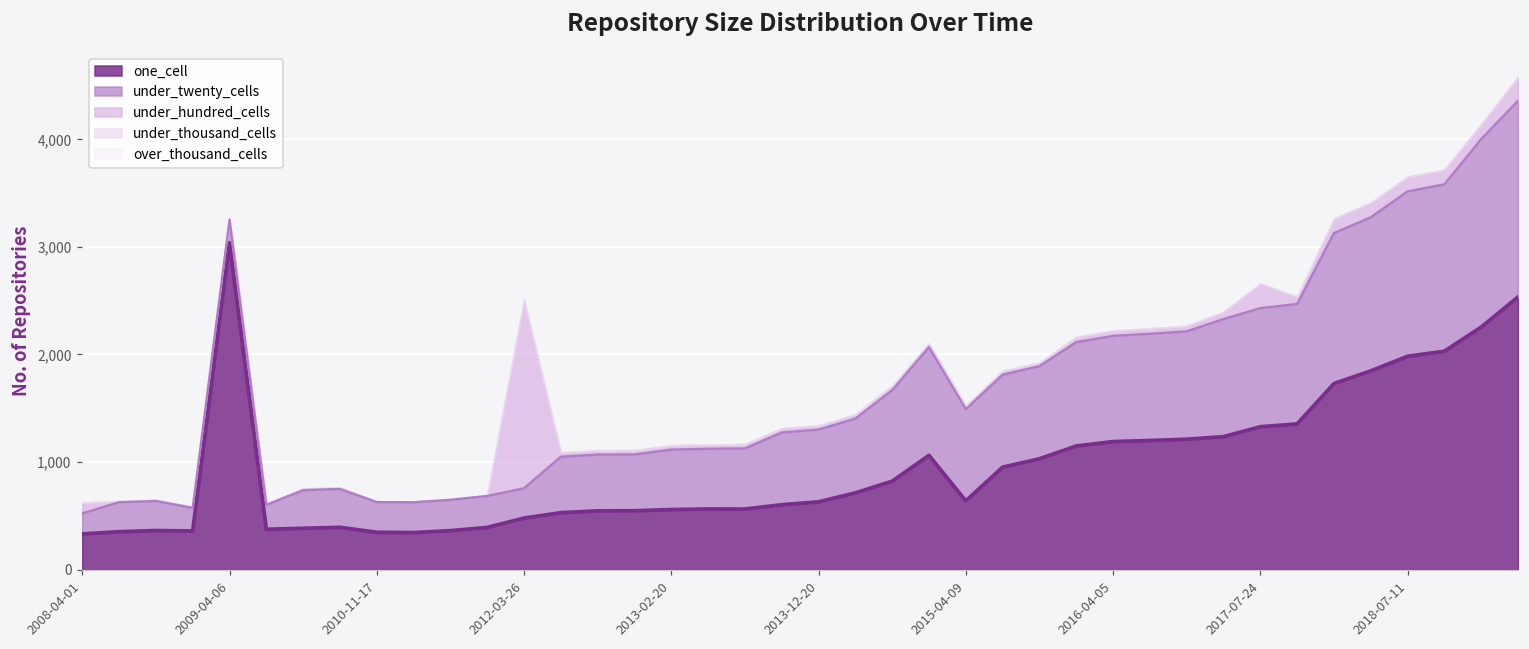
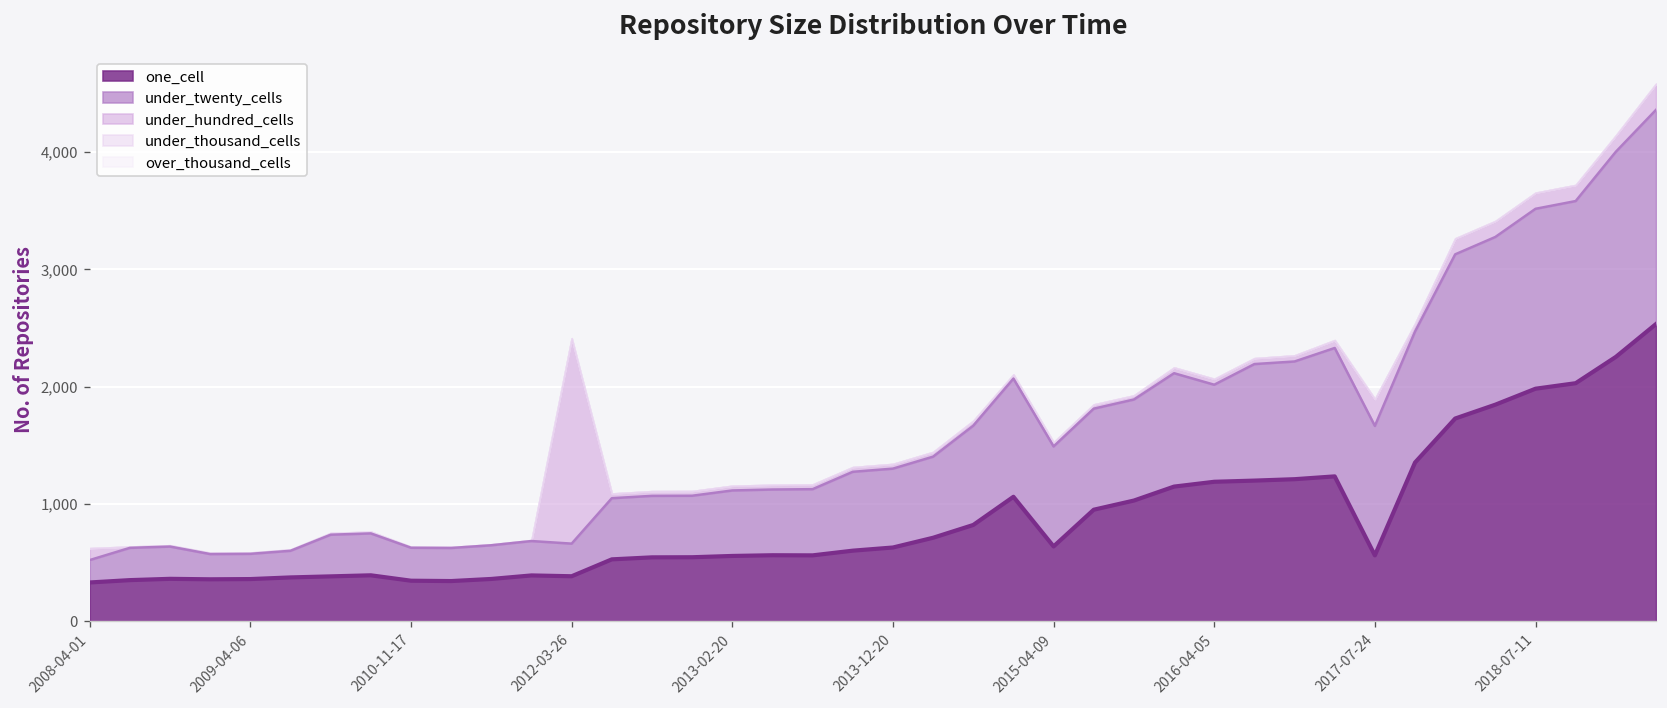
  {
    "one_cell": {
      "2008-04-01": "300",
-     "2009-04-06": "3,000",
+     "2009-04-06": "400",
      "2010-11-17": "300",
-     "2012-03-26": "500",
+     "2012-03-26": "400",
      "2013-02-20": "600",
      "2013-12-20": "600",
      "2015-04-09": "600",
      "2016-04-05": "1,200",
-     "2017-07-24": "1,300",
+     "2017-07-24": "600",
      "2018-07-11": "2,000"
    },
    "under_twenty_cells": {
      "2008-04-01": "200",
      "2012-03-26": "300",
      "2013-02-20": "600",
      "2013-12-20": "700",
      "2015-04-09": "900",
-     "2016-04-05": "1,000",
+     "2016-04-05": "800",
      "2017-07-24": "1,100",
      "2018-07-11": "1,500"
    },
    "over_thousand_cells": {
      "2013-02-20": "0",
      "2013-12-20": "0",
      "2015-04-09": "0"
    }
  }
